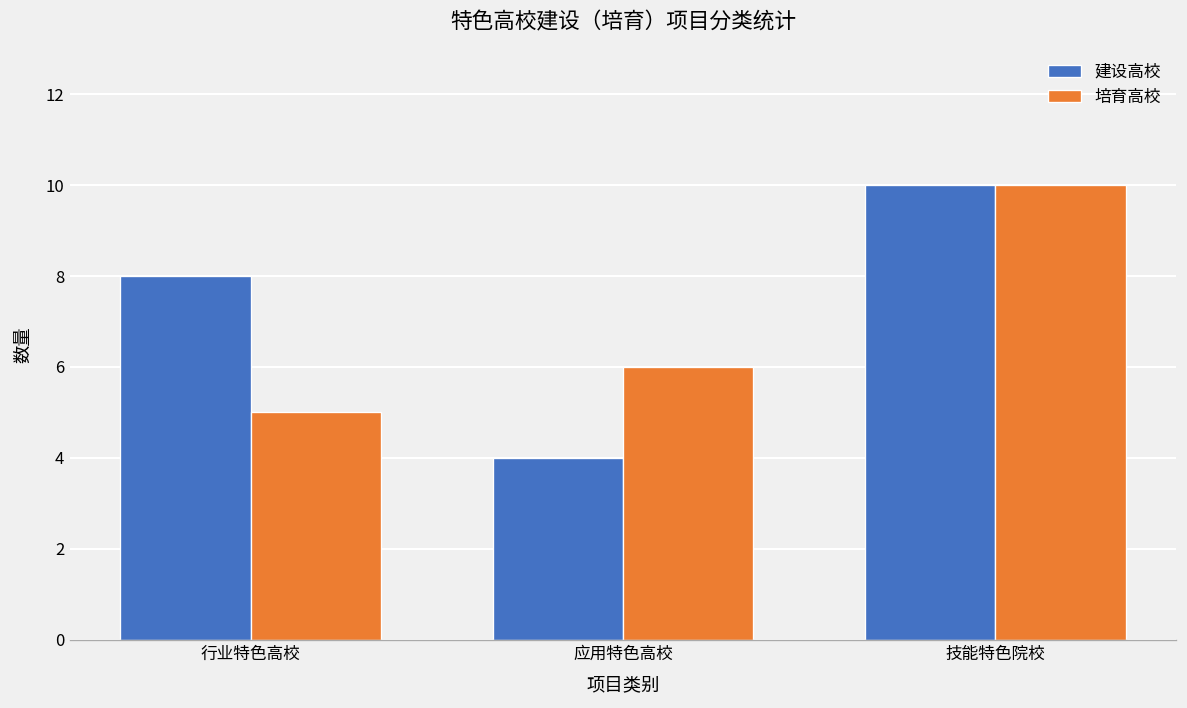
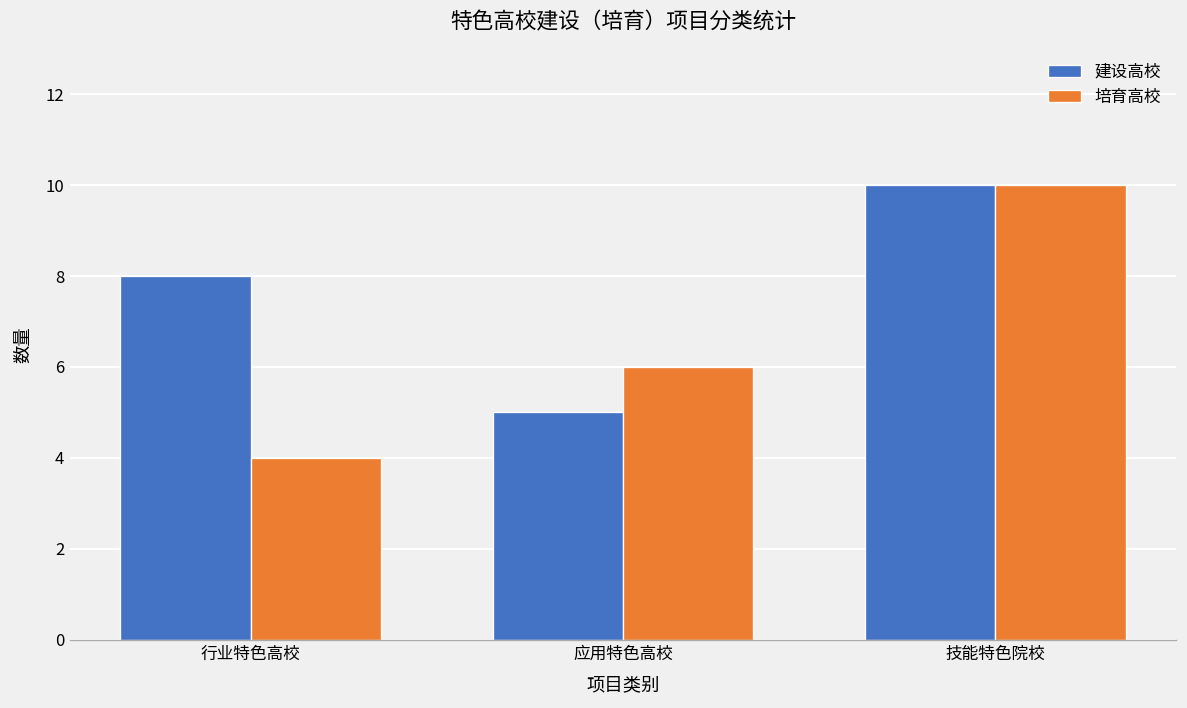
  {
    "建设高校": {
      "行业特色高校": 8,
-     "应用特色高校": 4,
+     "应用特色高校": 5,
      "技能特色院校": 10
    },
    "培育高校": {
-     "行业特色高校": 5,
+     "行业特色高校": 4,
      "应用特色高校": 6,
      "技能特色院校": 10
    }
  }
